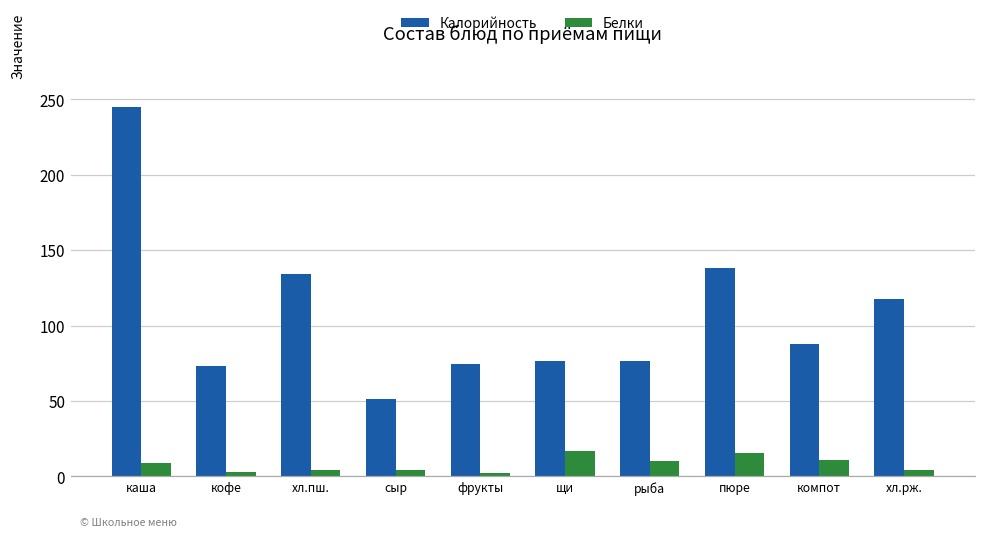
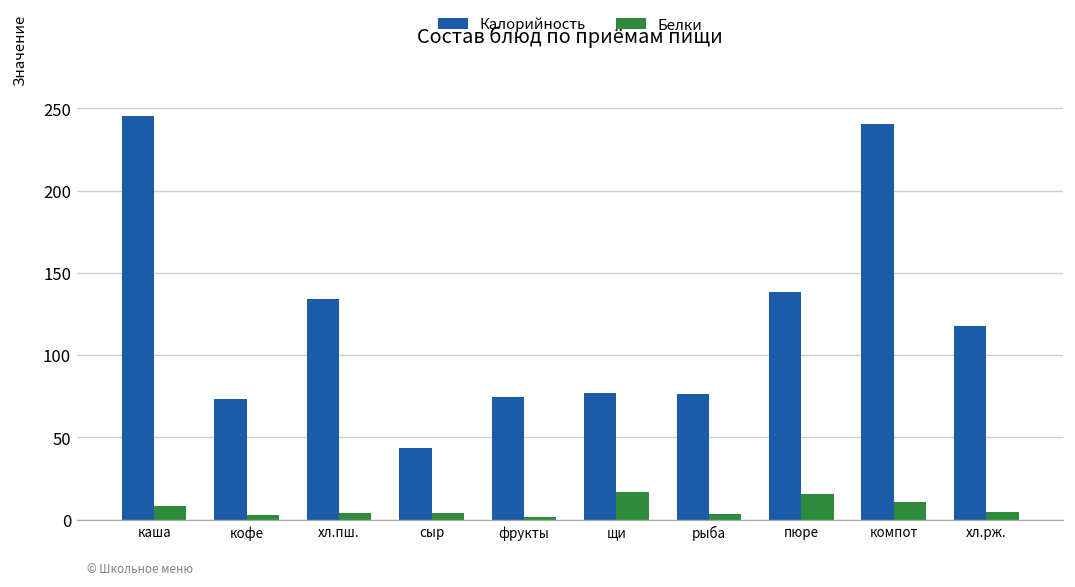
  {
    "Калорийность": {
      "каша": 245,
      "кофе": 73,
      "хл.пш.": 134,
-     "сыр": 52,
+     "сыр": 44,
      "фрукты": 75,
      "щи": 77,
      "рыба": 77,
      "пюре": 138,
-     "компот": 88,
+     "компот": 241,
      "хл.рж.": 118
    },
    "Белки": {
      "каша": 9,
      "кофе": 3,
      "хл.пш.": 4,
      "сыр": 4,
      "фрукты": 2,
      "щи": 17,
-     "рыба": 10,
+     "рыба": 3,
      "пюре": 16,
      "компот": 11,
      "хл.рж.": 5
    }
  }
